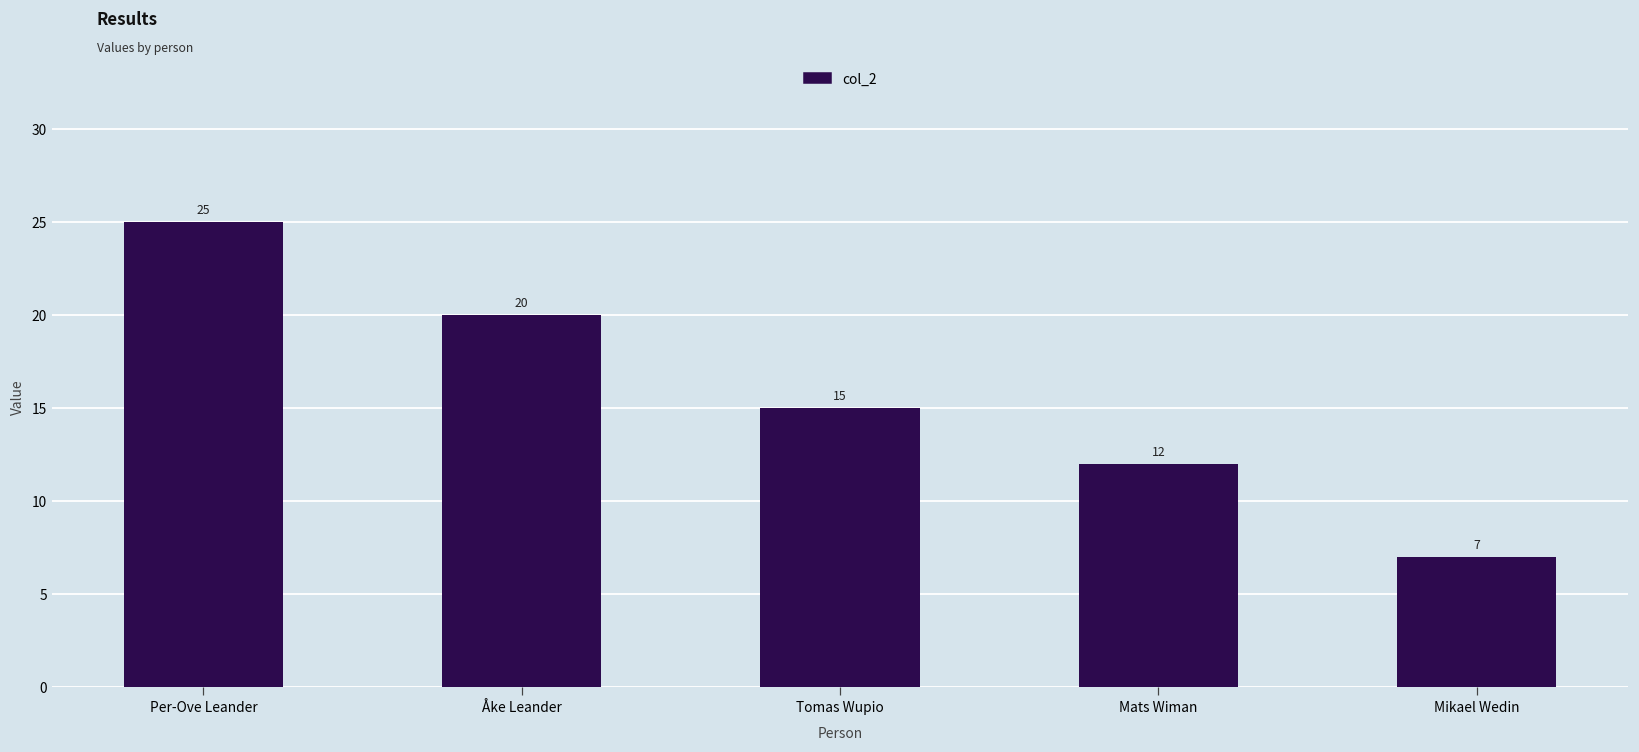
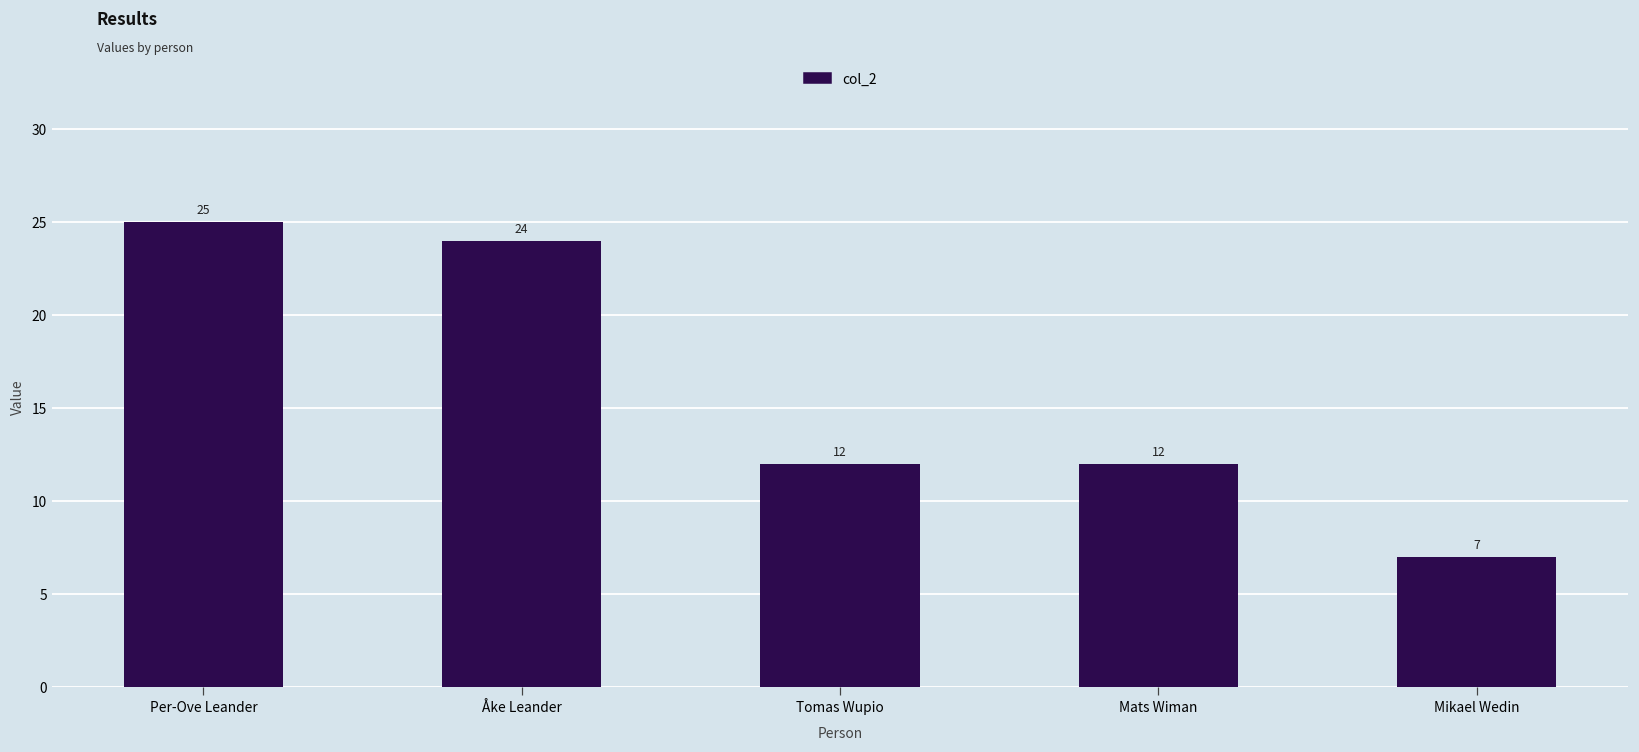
  {
    "Per-Ove Leander": 25,
-   "Åke Leander": 20,
-   "Tomas Wupio": 15,
+   "Åke Leander": 24,
+   "Tomas Wupio": 12,
    "Mats Wiman": 12,
    "Mikael Wedin": 7
  }
